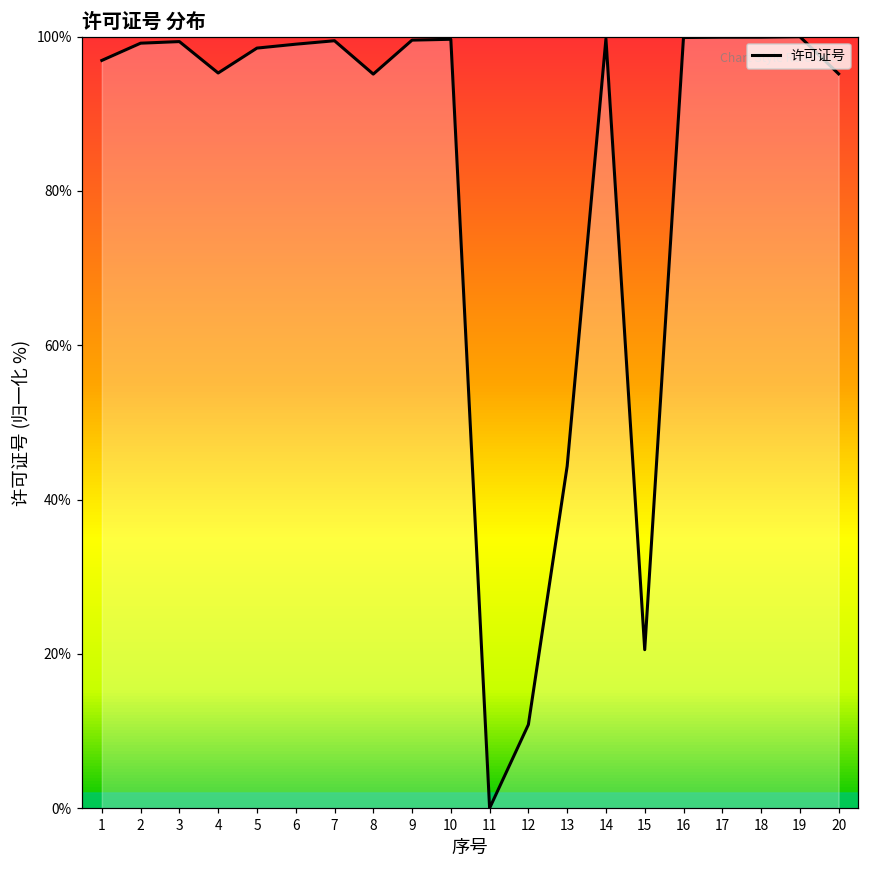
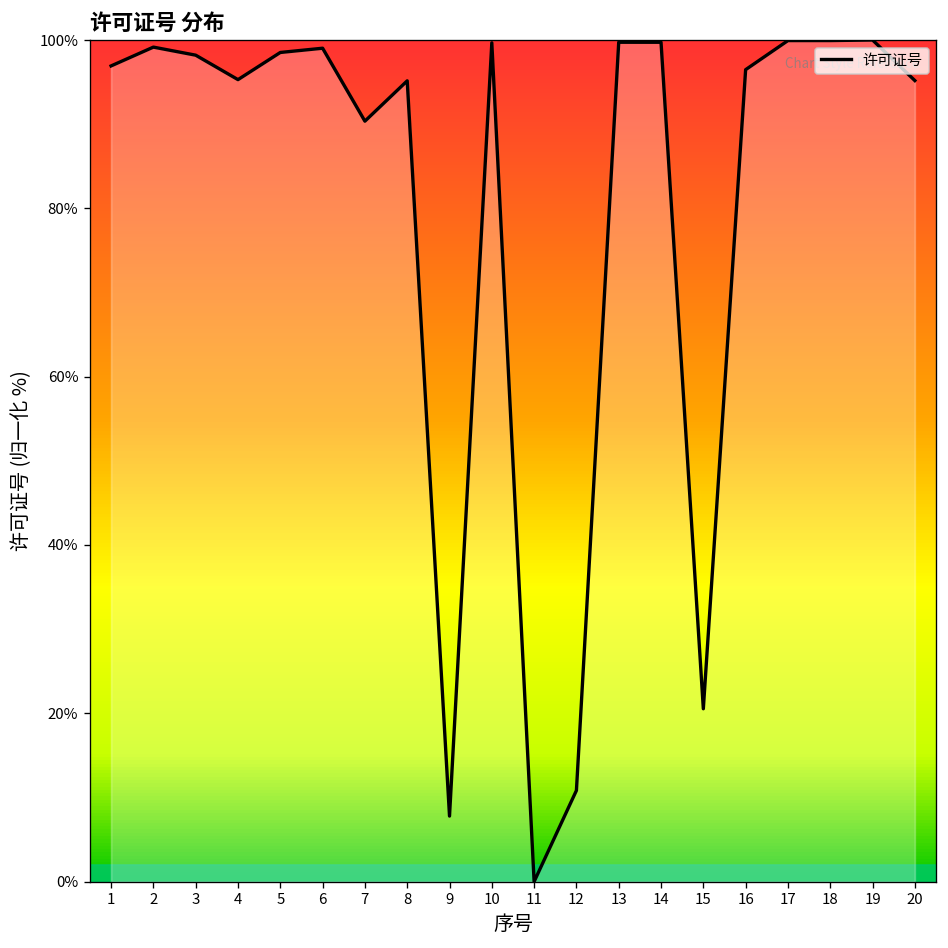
  {
    "1": "97%",
    "2": "99%",
-   "3": "99%",
+   "3": "98%",
    "4": "95%",
    "5": "99%",
    "6": "99%",
-   "7": "99%",
+   "7": "90%",
    "8": "95%",
-   "9": "100%",
+   "9": "8%",
    "10": "100%",
    "12": "11%",
-   "13": "44%",
+   "13": "100%",
    "14": "100%",
    "15": "21%",
-   "16": "100%",
+   "16": "96%",
    "17": "100%",
    "18": "100%",
    "19": "100%",
    "20": "95%"
  }
